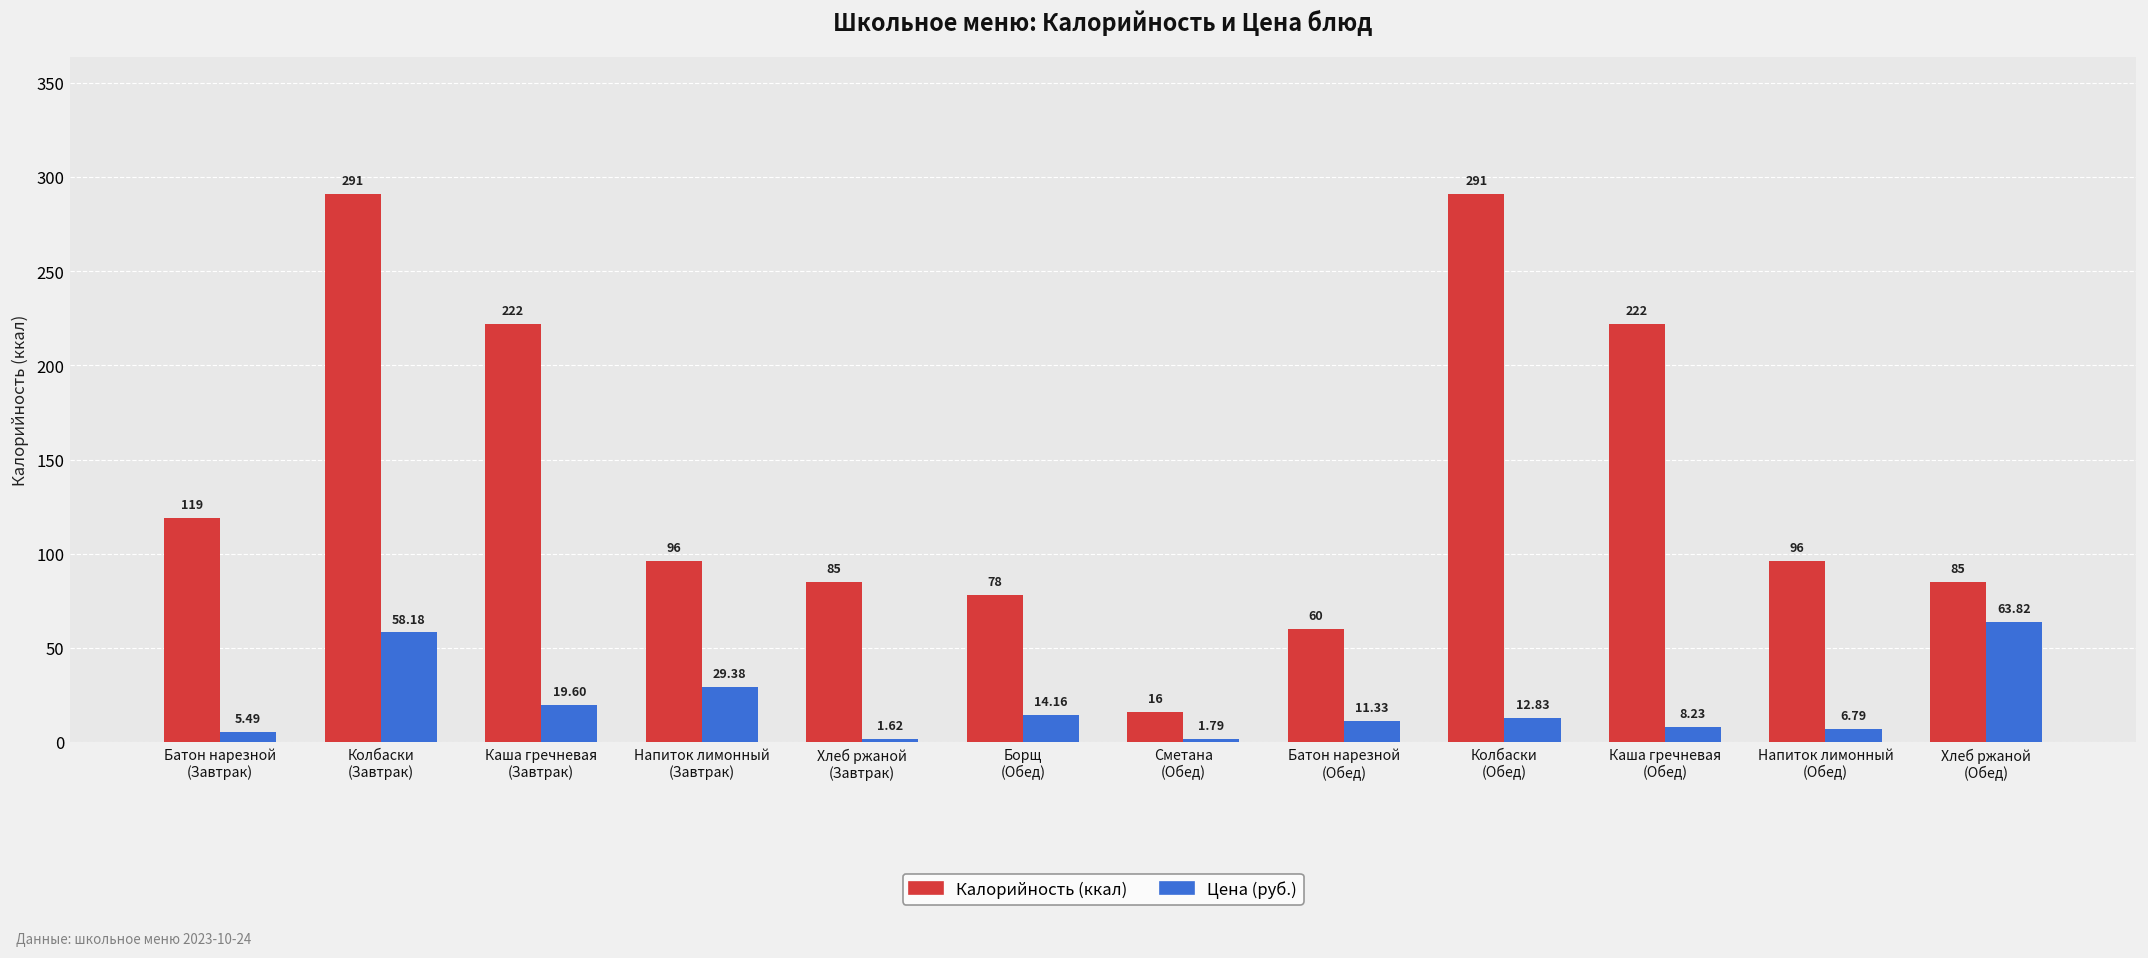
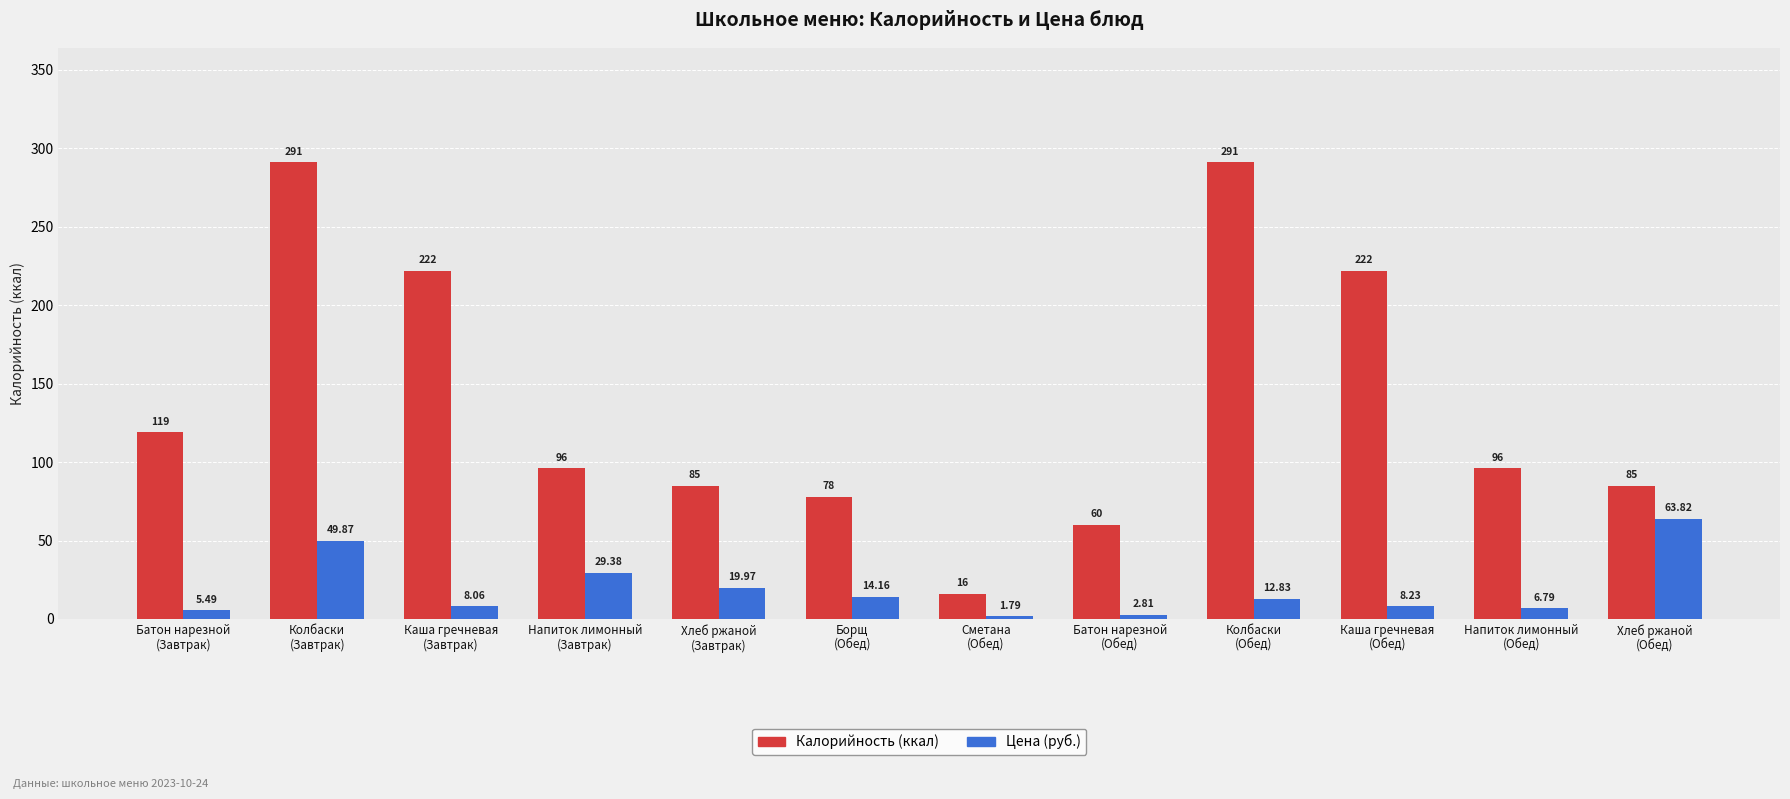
  {
    "Цена (руб.)": {
      "Батон нарезной (Завтрак)": 5.49,
-     "Колбаски (Завтрак)": 58.18,
-     "Каша гречневая (Завтрак)": 19.60,
+     "Колбаски (Завтрак)": 49.87,
+     "Каша гречневая (Завтрак)": 8.06,
      "Напиток лимонный (Завтрак)": 29.38,
-     "Хлеб ржаной (Завтрак)": 1.62,
+     "Хлеб ржаной (Завтрак)": 19.97,
      "Борщ (Обед)": 14.16,
      "Сметана (Обед)": 1.79,
-     "Батон нарезной (Обед)": 11.33,
+     "Батон нарезной (Обед)": 2.81,
      "Колбаски (Обед)": 12.83,
      "Каша гречневая (Обед)": 8.23,
      "Напиток лимонный (Обед)": 6.79,
      "Хлеб ржаной (Обед)": 63.82
    }
  }
